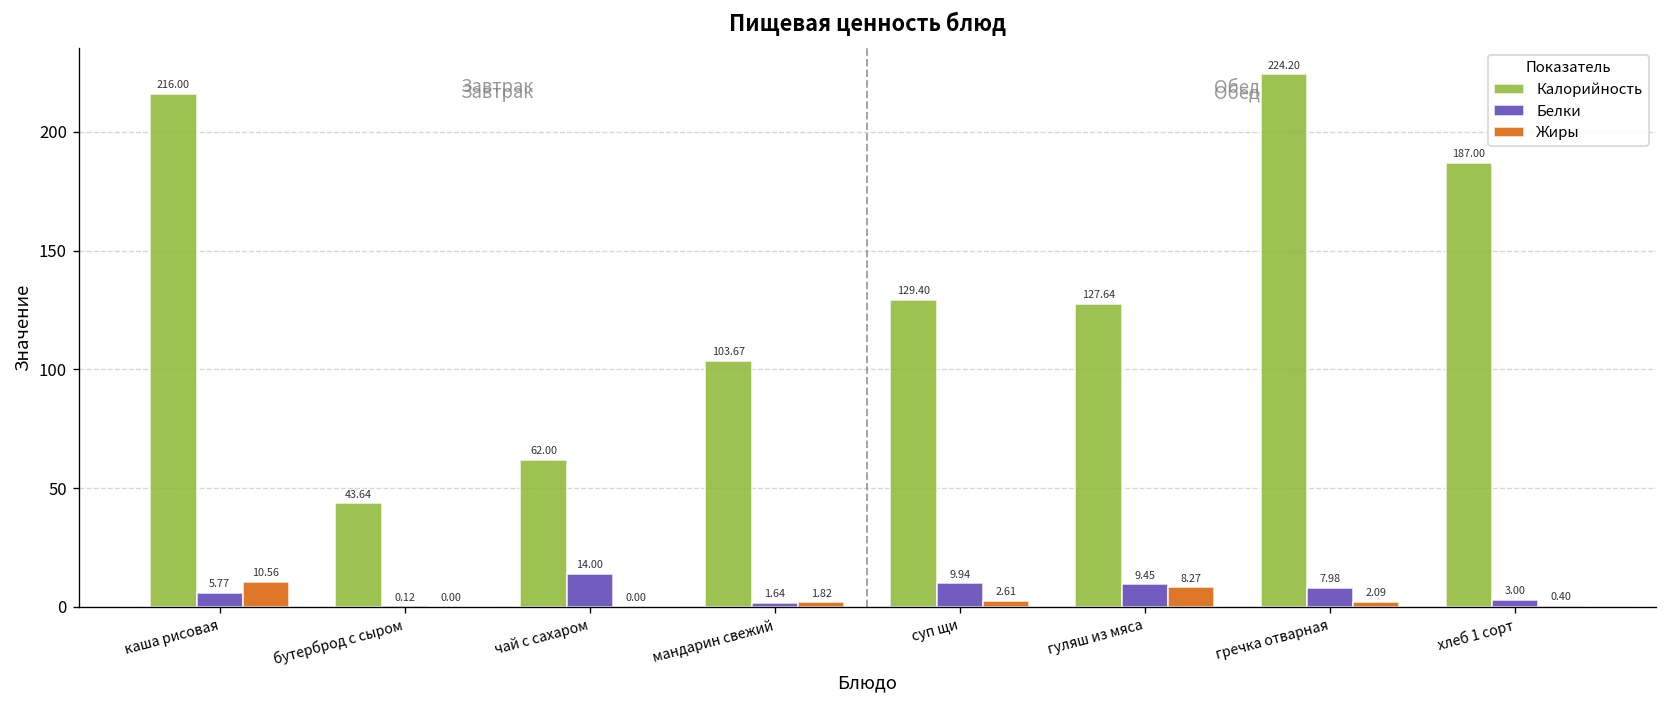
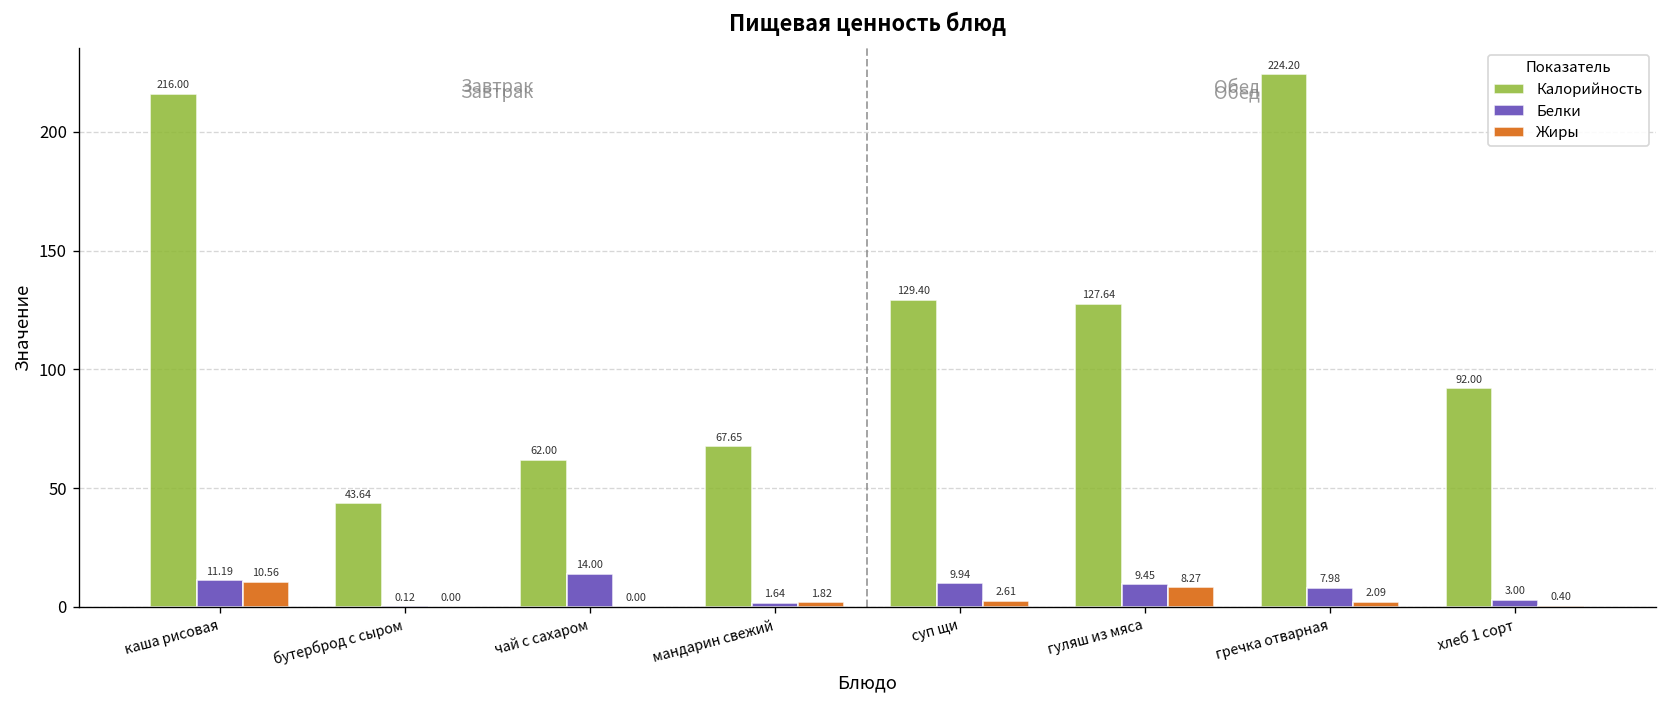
  {
    "Калорийность": {
      "каша рисовая": 216.00,
      "бутерброд с сыром": 43.64,
      "чай с сахаром": 62.00,
-     "мандарин свежий": 103.67,
+     "мандарин свежий": 67.65,
      "суп щи": 129.40,
      "гуляш из мяса": 127.64,
      "гречка отварная": 224.20,
-     "хлеб 1 сорт": 187.00
+     "хлеб 1 сорт": 92.00
    },
    "Белки": {
-     "каша рисовая": 5.77,
+     "каша рисовая": 11.19,
      "бутерброд с сыром": 0.12,
      "чай с сахаром": 14.00,
      "мандарин свежий": 1.64,
      "суп щи": 9.94,
      "гуляш из мяса": 9.45,
      "гречка отварная": 7.98,
      "хлеб 1 сорт": 3.00
    },
    "Жиры": {
      "каша рисовая": 10.56,
      "бутерброд с сыром": 0.00,
      "чай с сахаром": 0.00,
      "мандарин свежий": 1.82,
      "суп щи": 2.61,
      "гуляш из мяса": 8.27,
      "гречка отварная": 2.09,
      "хлеб 1 сорт": 0.40
    }
  }
